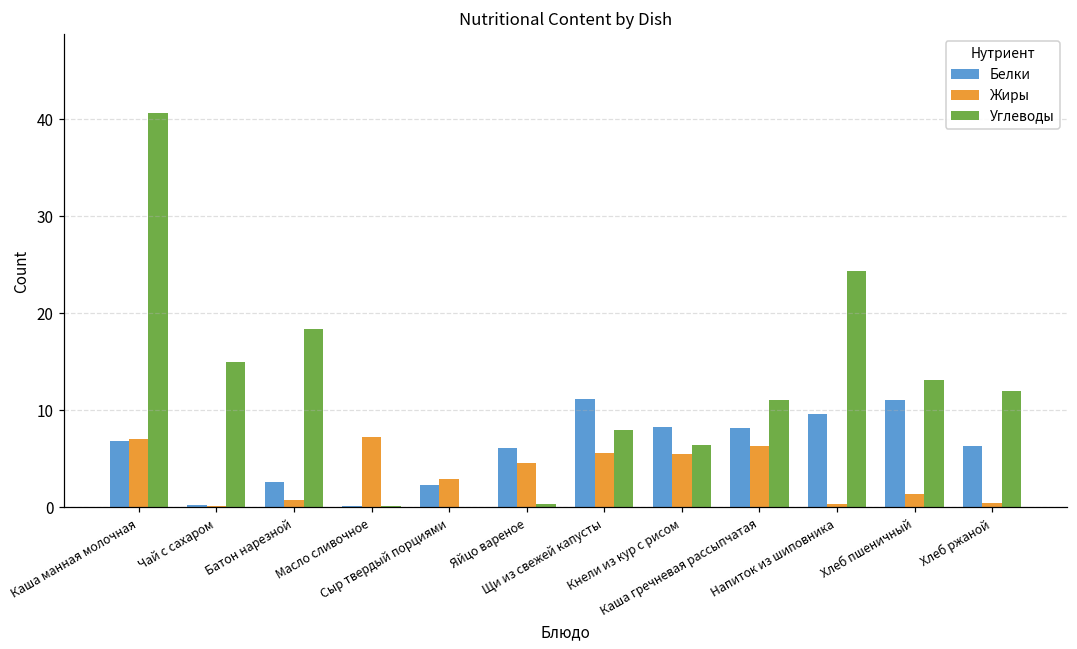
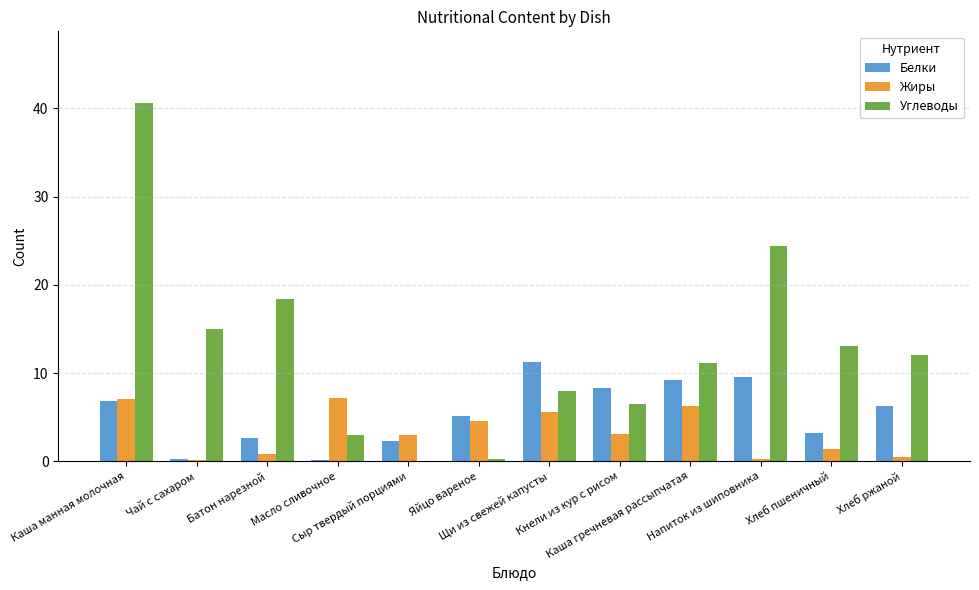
  {
    "Белки": {
      "Каша манная молочная": 7,
      "Батон нарезной": 3,
      "Сыр твердый порциями": 2,
-     "Яйцо вареное": 6,
+     "Яйцо вареное": 5,
      "Щи из свежей капусты": 11,
      "Кнели из кур с рисом": 8,
-     "Каша гречневая рассыпчатая": 8,
+     "Каша гречневая рассыпчатая": 9,
      "Напиток из шиповника": 10,
-     "Хлеб пшеничный": 11,
+     "Хлеб пшеничный": 3,
      "Хлеб ржаной": 6
    },
    "Жиры": {
      "Каша манная молочная": 7,
      "Батон нарезной": 1,
      "Масло сливочное": 7,
      "Сыр твердый порциями": 3,
      "Яйцо вареное": 5,
      "Щи из свежей капусты": 6,
-     "Кнели из кур с рисом": 5,
+     "Кнели из кур с рисом": 3,
      "Каша гречневая рассыпчатая": 6,
      "Напиток из шиповника": 0,
      "Хлеб пшеничный": 1,
      "Хлеб ржаной": 1
    },
    "Углеводы": {
      "Каша манная молочная": 41,
      "Чай с сахаром": 15,
      "Батон нарезной": 18,
-     "Масло сливочное": 0,
+     "Масло сливочное": 3,
      "Сыр твердый порциями": 0,
      "Яйцо вареное": 0,
      "Щи из свежей капусты": 8,
      "Кнели из кур с рисом": 6,
      "Каша гречневая рассыпчатая": 11,
      "Напиток из шиповника": 24,
      "Хлеб пшеничный": 13,
      "Хлеб ржаной": 12
    }
  }
